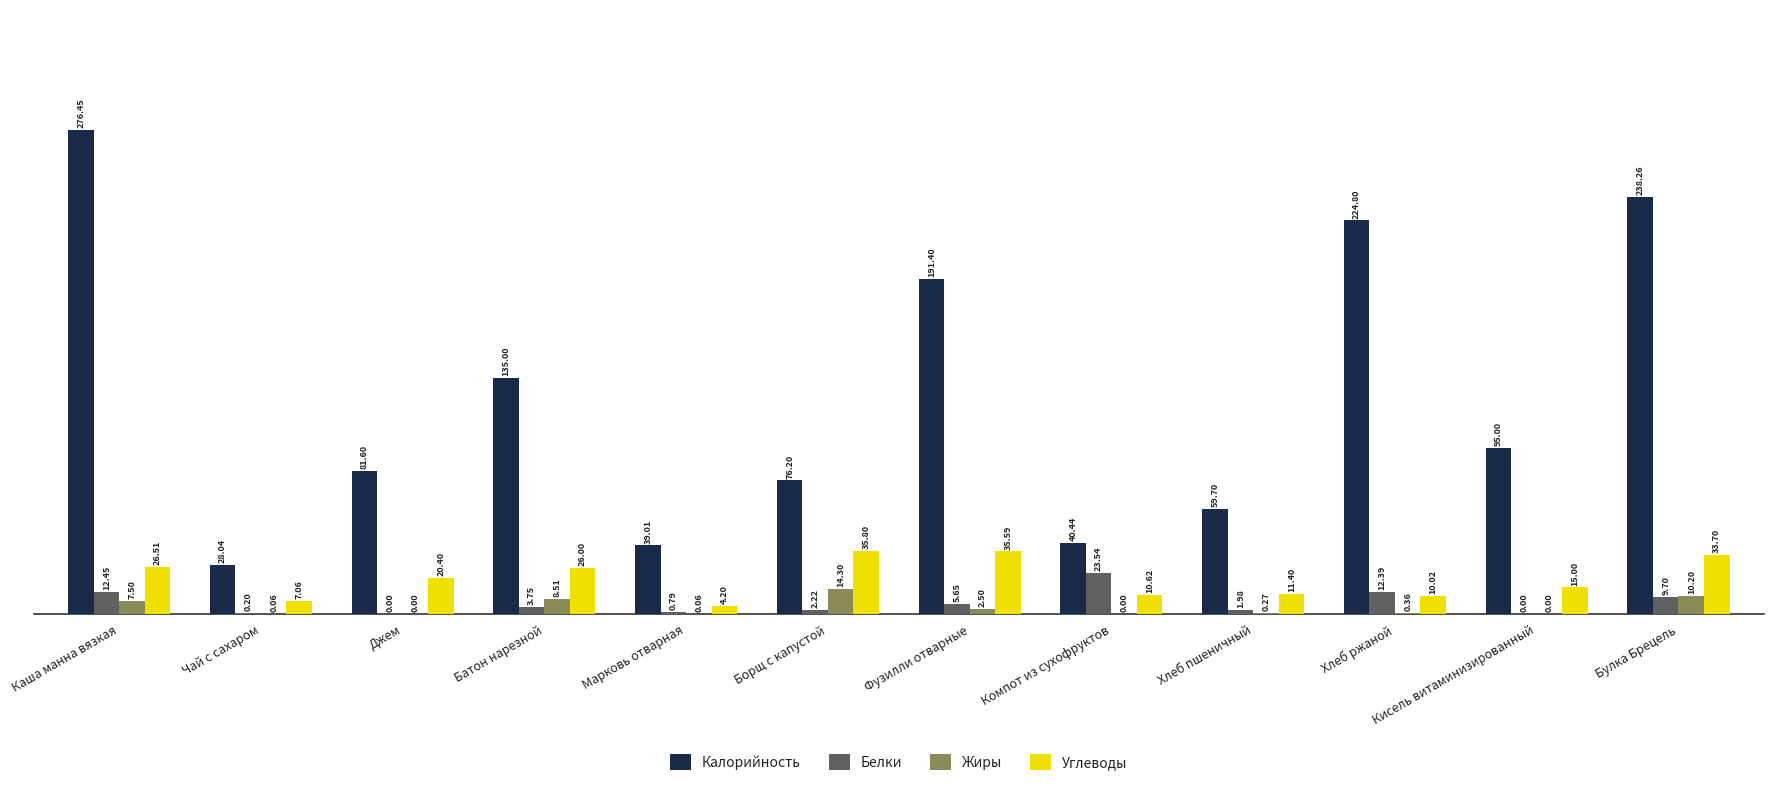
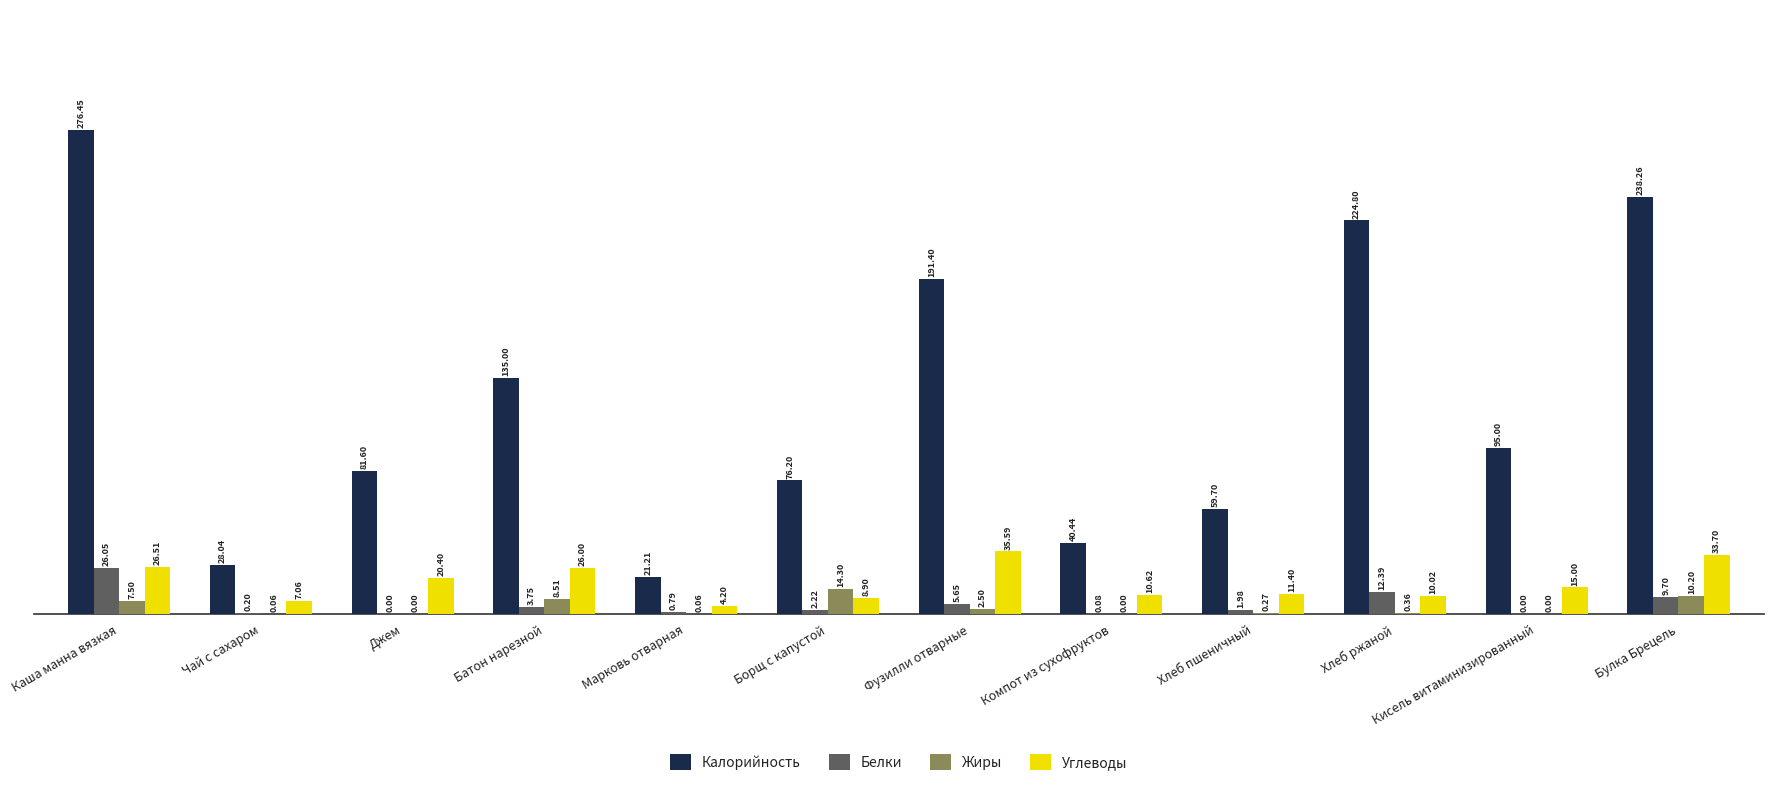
  {
    "Калорийность": {
      "Каша манна вязкая": 276.45,
      "Чай с сахаром": 28.04,
      "Джем": 81.60,
      "Батон нарезной": 135.00,
-     "Марковь отварная": 39.01,
+     "Марковь отварная": 21.21,
      "Борщ с капустой": 76.20,
      "Фузилли отварные": 191.40,
      "Компот из сухофруктов": 40.44,
      "Хлеб пшеничный": 59.70,
      "Хлеб ржаной": 224.80,
      "Кисель витаминизированный": 95.00,
      "Булка Брецель": 238.26
    },
    "Белки": {
-     "Каша манна вязкая": 12.45,
+     "Каша манна вязкая": 26.05,
      "Чай с сахаром": 0.20,
      "Джем": 0.00,
      "Батон нарезной": 3.75,
      "Марковь отварная": 0.79,
      "Борщ с капустой": 2.22,
      "Фузилли отварные": 5.65,
-     "Компот из сухофруктов": 23.54,
+     "Компот из сухофруктов": 0.08,
      "Хлеб пшеничный": 1.98,
      "Хлеб ржаной": 12.39,
      "Кисель витаминизированный": 0.00,
      "Булка Брецель": 9.70
    },
    "Жиры": {
      "Каша манна вязкая": 7.50,
      "Чай с сахаром": 0.06,
      "Джем": 0.00,
      "Батон нарезной": 8.51,
      "Марковь отварная": 0.06,
      "Борщ с капустой": 14.30,
      "Фузилли отварные": 2.50,
      "Компот из сухофруктов": 0.00,
      "Хлеб пшеничный": 0.27,
      "Хлеб ржаной": 0.36,
      "Кисель витаминизированный": 0.00,
      "Булка Брецель": 10.20
    },
    "Углеводы": {
      "Каша манна вязкая": 26.51,
      "Чай с сахаром": 7.06,
      "Джем": 20.40,
      "Батон нарезной": 26.00,
      "Марковь отварная": 4.20,
-     "Борщ с капустой": 35.80,
+     "Борщ с капустой": 8.90,
      "Фузилли отварные": 35.59,
      "Компот из сухофруктов": 10.62,
      "Хлеб пшеничный": 11.40,
      "Хлеб ржаной": 10.02,
      "Кисель витаминизированный": 15.00,
      "Булка Брецель": 33.70
    }
  }
